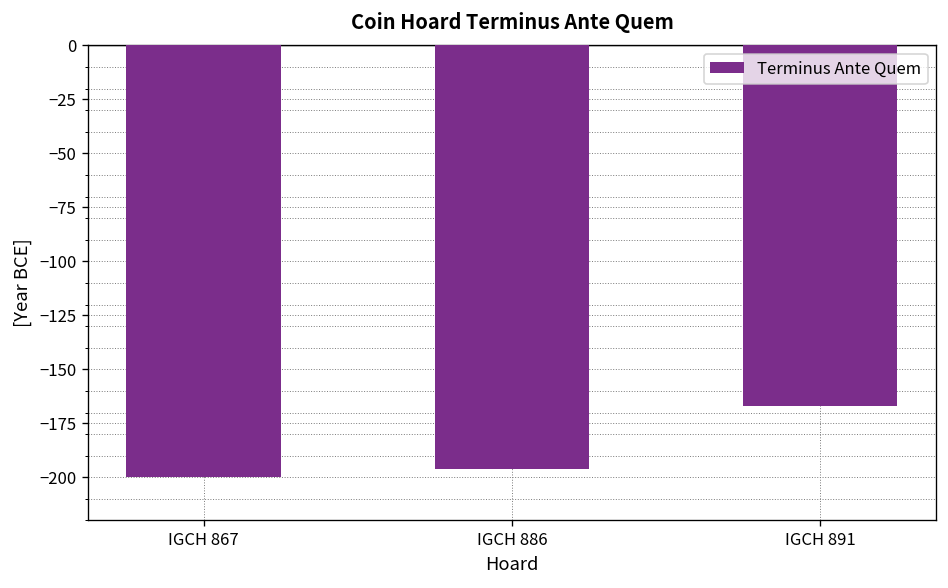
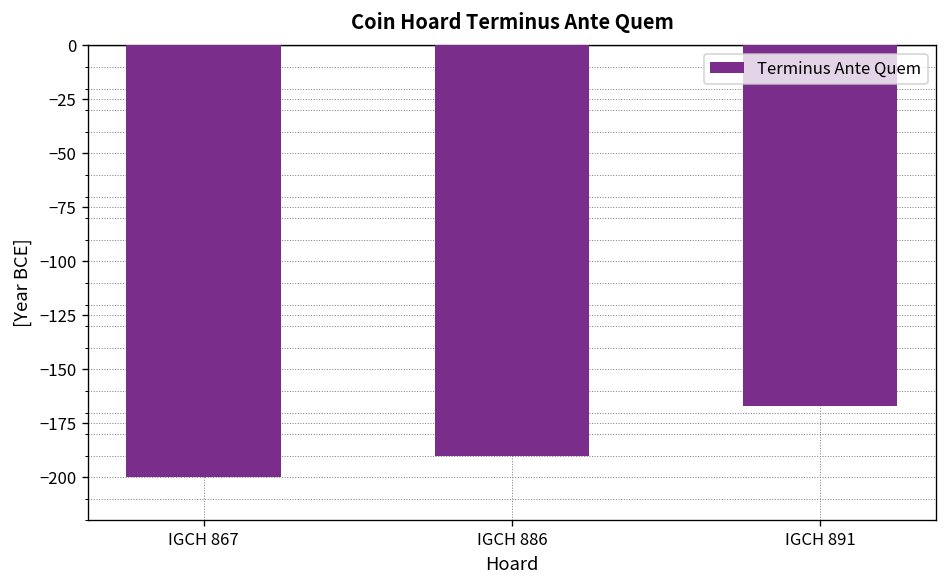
  {
    "IGCH 867": -200,
-   "IGCH 886": -196,
+   "IGCH 886": -190,
    "IGCH 891": -167
  }
